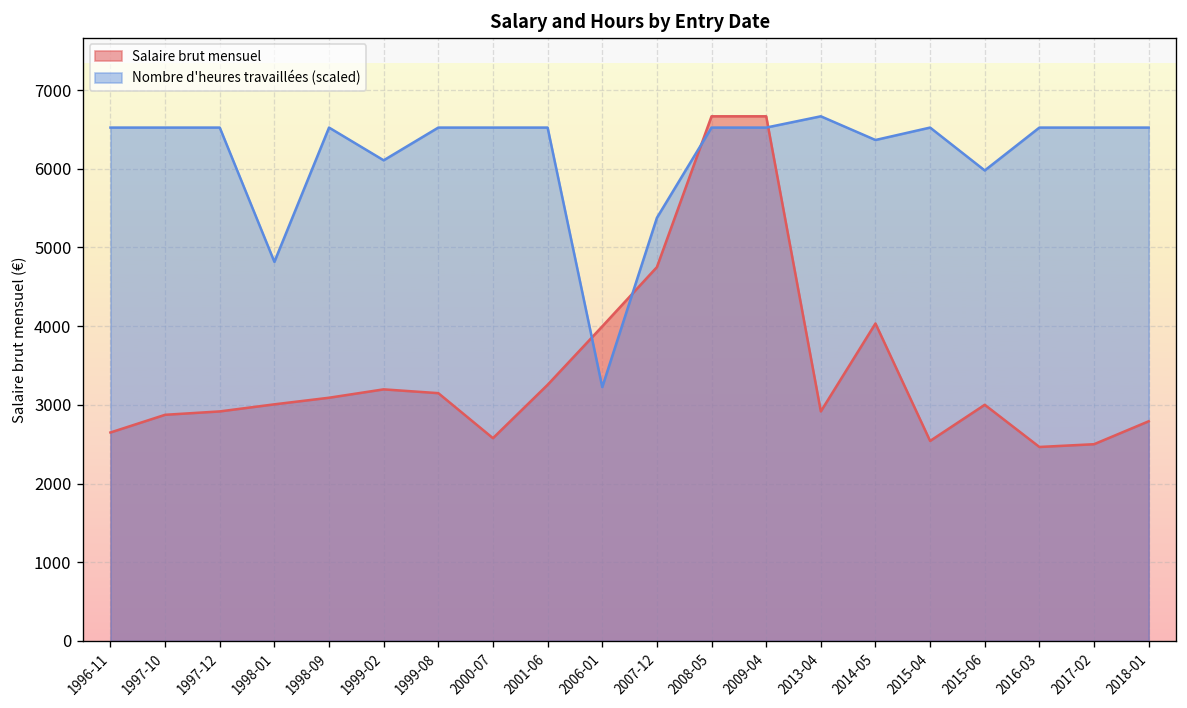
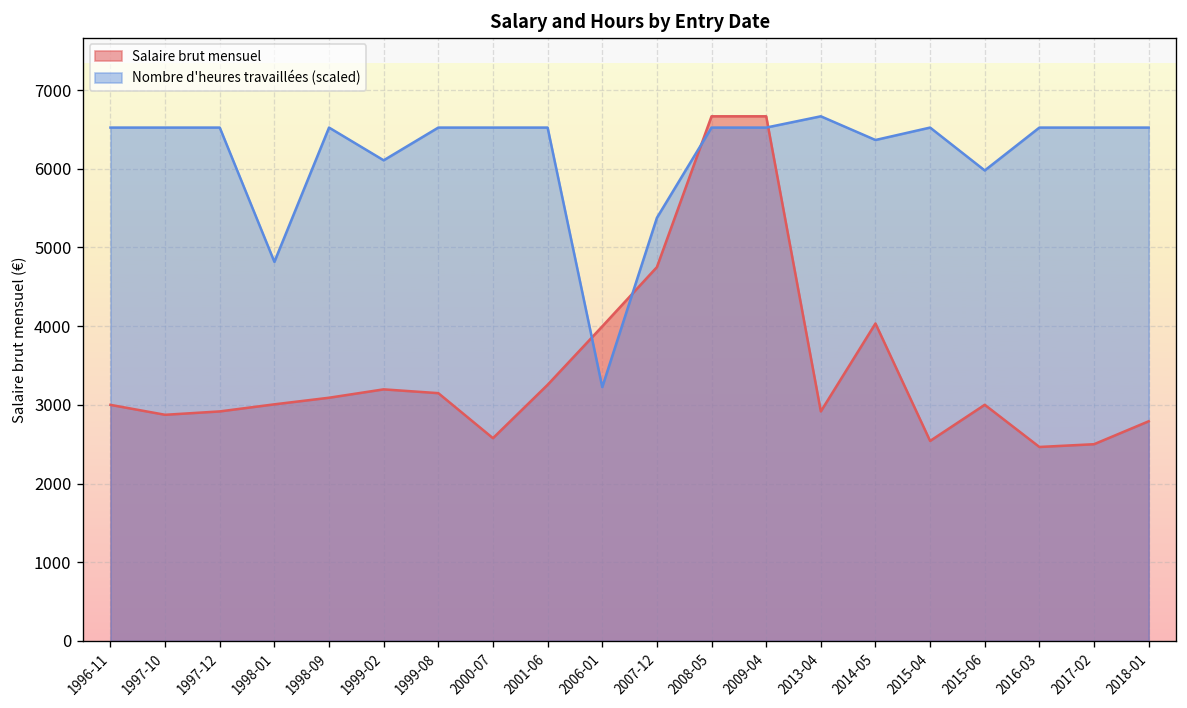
  {
    "Salaire brut mensuel": {
-     "1996-11": 2600,
+     "1996-11": 3000,
      "1997-10": 2900,
      "1997-12": 2900,
      "1998-01": 3000,
      "1998-09": 3100,
      "1999-02": 3200,
      "1999-08": 3100,
      "2000-07": 2600,
      "2001-06": 3300,
      "2006-01": 4000,
      "2007-12": 4800,
      "2008-05": 6700,
      "2009-04": 6700,
      "2013-04": 2900,
      "2014-05": 4000,
      "2015-04": 2500,
      "2015-06": 3000,
      "2016-03": 2500,
      "2017-02": 2500,
      "2018-01": 2800
    },
    "Nombre d'heures travaillées (scaled)": {
      "1996-11": 6500,
      "1997-10": 6500,
      "1997-12": 6500,
      "1998-01": 4800,
      "1998-09": 6500,
      "1999-02": 6100,
      "1999-08": 6500,
      "2000-07": 6500,
      "2001-06": 6500,
      "2006-01": 3200,
      "2007-12": 5400,
      "2008-05": 6500,
      "2009-04": 6500,
      "2013-04": 6700,
      "2014-05": 6400,
      "2015-04": 6500,
      "2015-06": 6000,
      "2016-03": 6500,
      "2017-02": 6500,
      "2018-01": 6500
    }
  }
